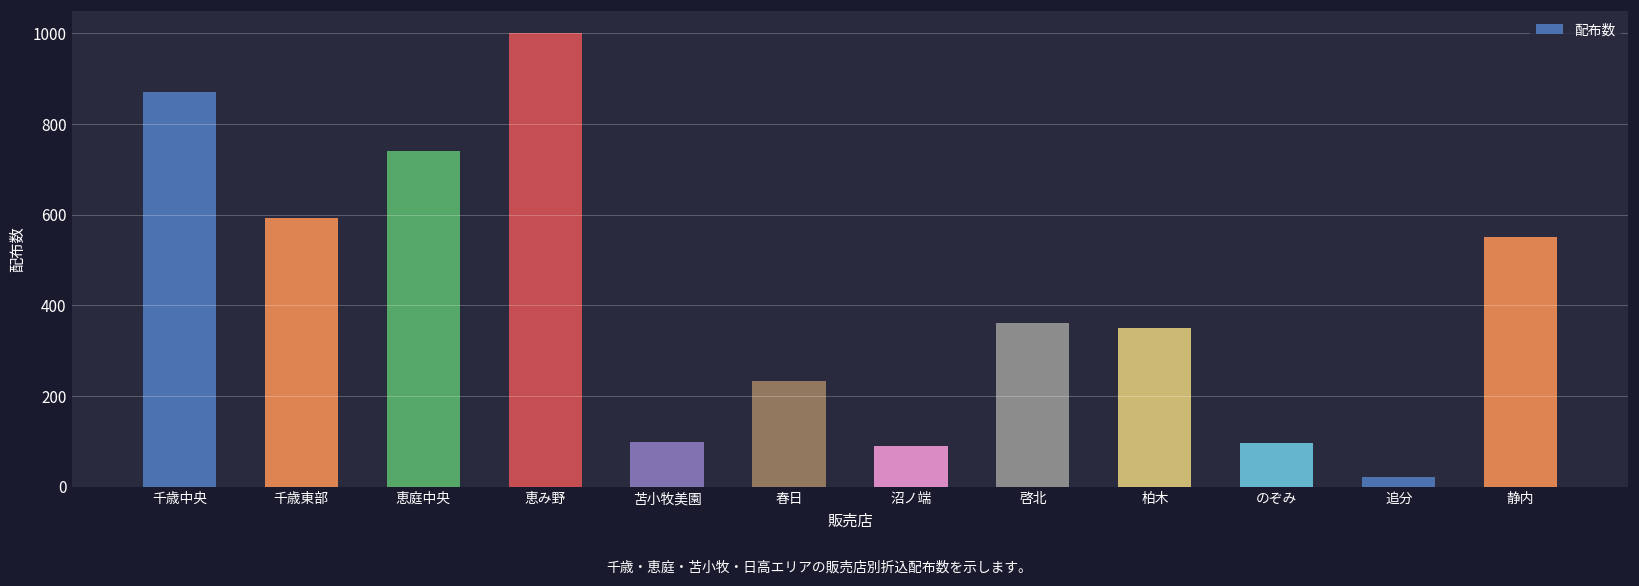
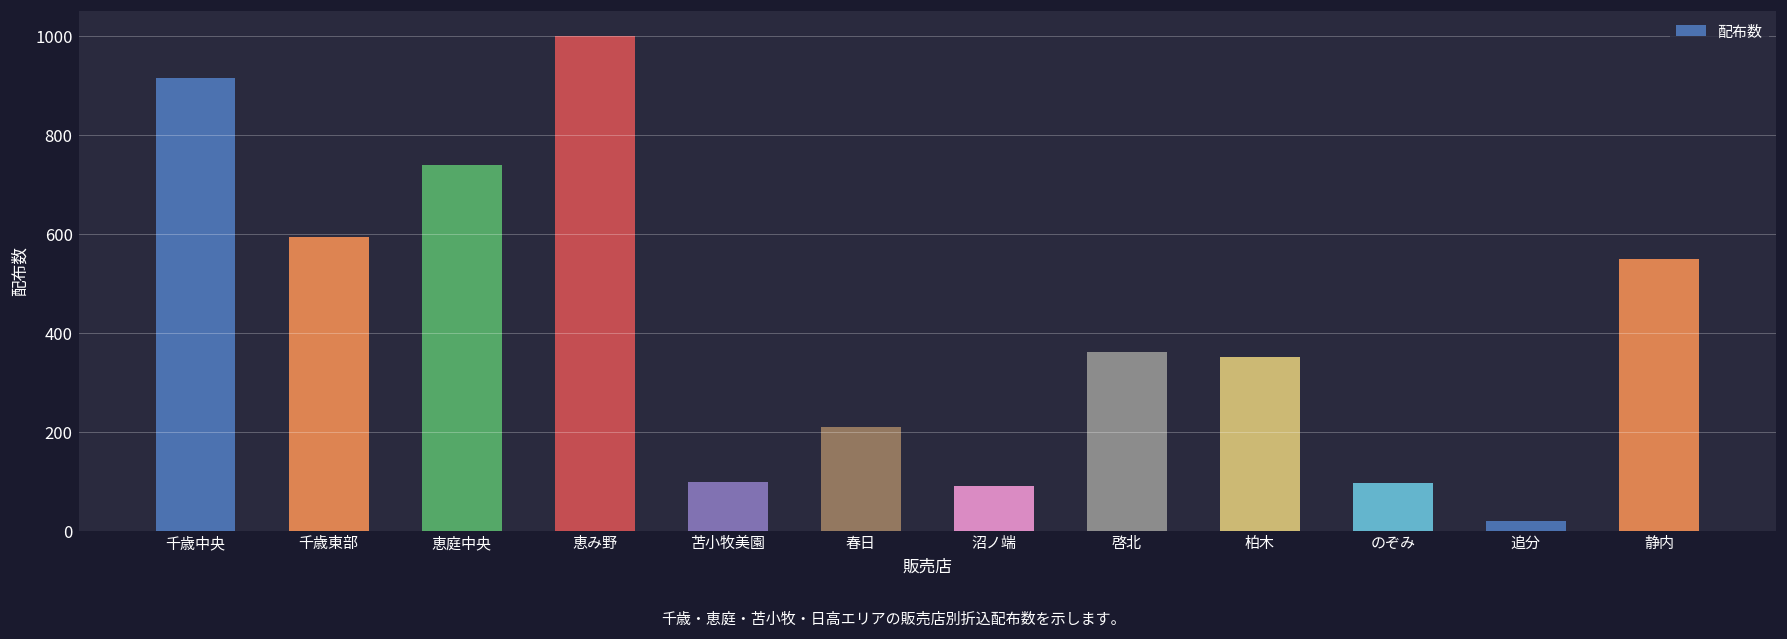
  {
-   "千歳中央": 870,
+   "千歳中央": 920,
    "千歳東部": 590,
    "恵庭中央": 740,
    "恵み野": 1000,
    "苫小牧美園": 100,
-   "春日": 230,
+   "春日": 210,
    "沼ノ端": 90,
    "啓北": 360,
    "柏木": 350,
    "のぞみ": 100,
    "追分": 20,
    "静内": 550
  }
